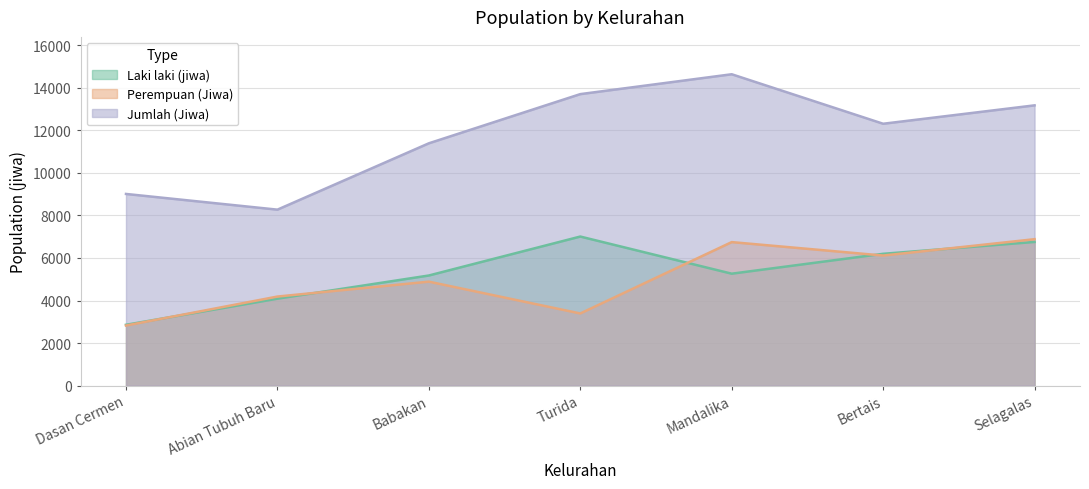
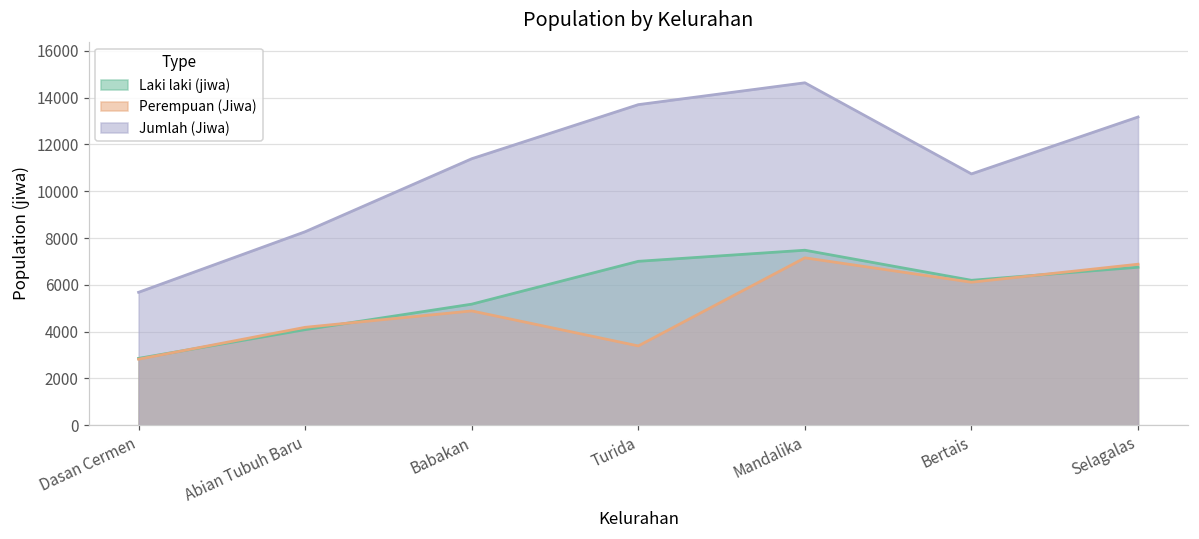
  {
    "Laki laki (jiwa)": {
      "Babakan": 5200,
      "Turida": 7000,
-     "Mandalika": 5300,
+     "Mandalika": 7500,
      "Selagalas": 6800
    },
    "Perempuan (Jiwa)": {
      "Babakan": 4900,
      "Turida": 3400,
-     "Mandalika": 6700,
+     "Mandalika": 7200,
      "Selagalas": 6900
    },
    "Jumlah (Jiwa)": {
-     "Dasan Cermen": 9000,
+     "Dasan Cermen": 5700,
      "Abian Tubuh Baru": 8300,
      "Babakan": 11400,
      "Turida": 13700,
      "Mandalika": 14600,
-     "Bertais": 12300,
+     "Bertais": 10700,
      "Selagalas": 13200
    }
  }
